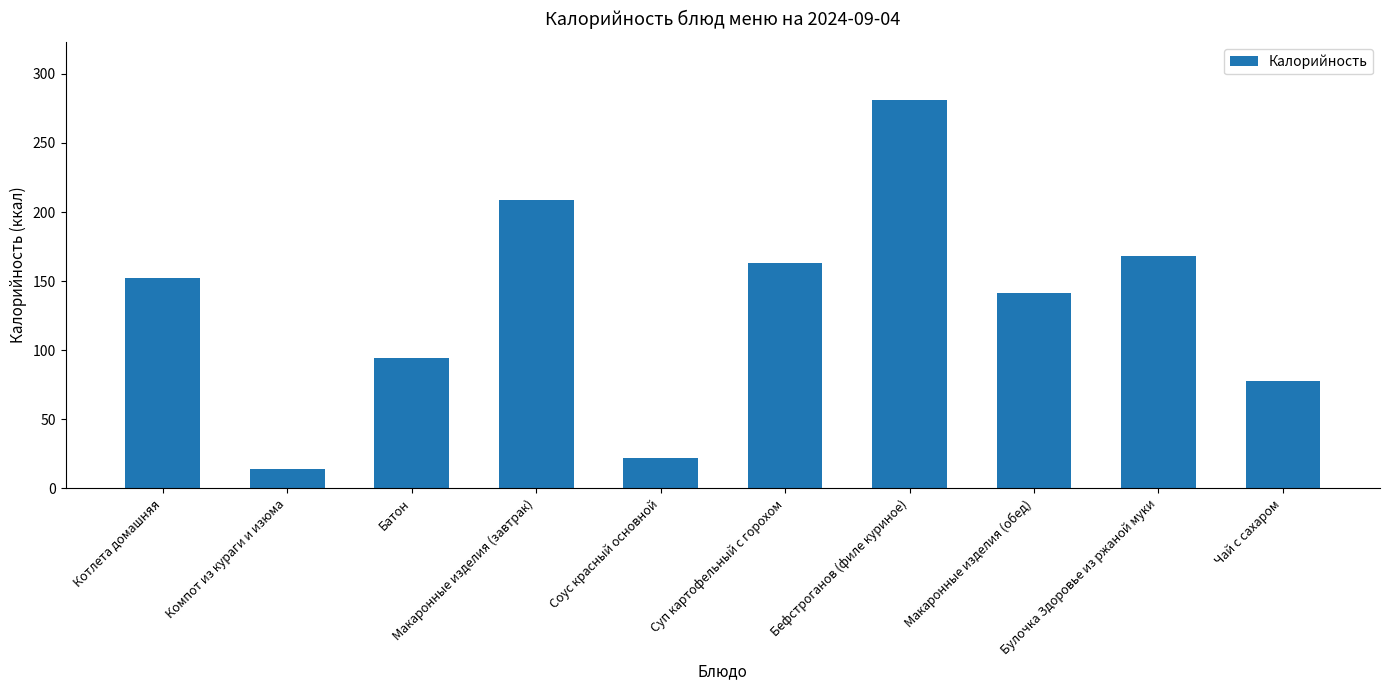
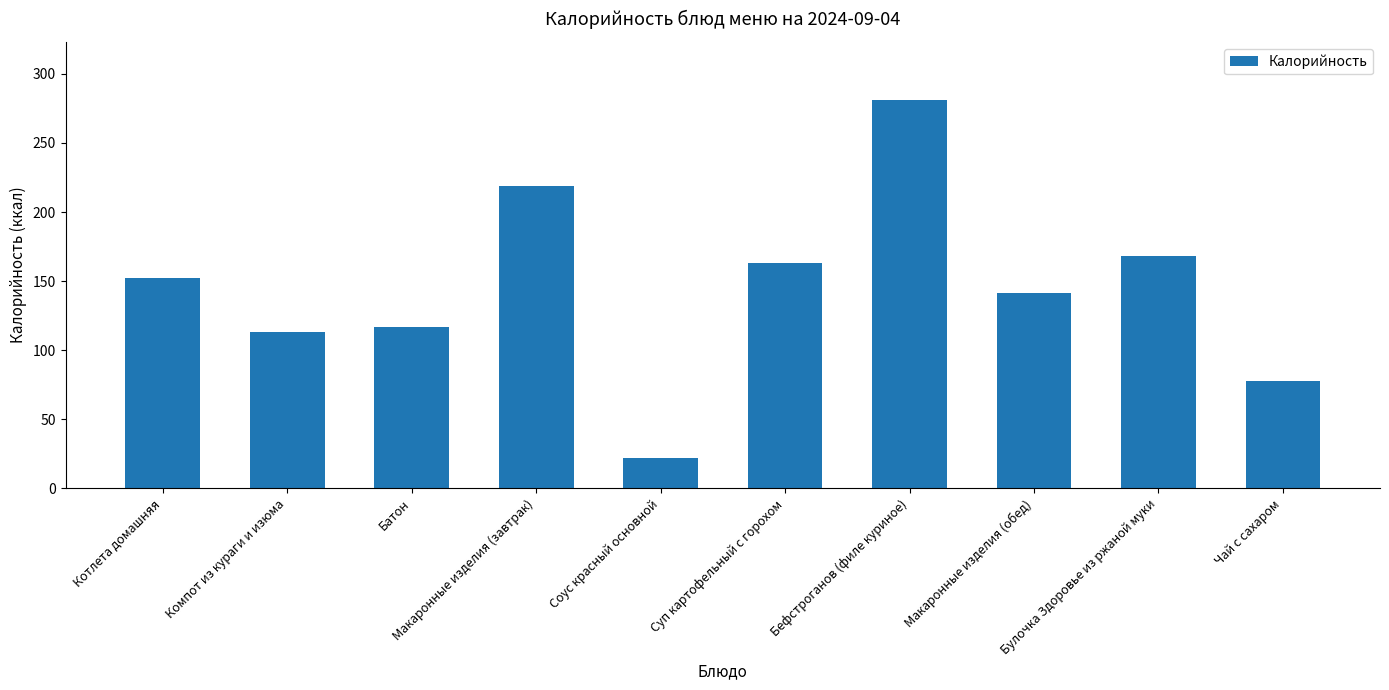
  {
    "Котлета домашняя": 152,
-   "Компот из кураги и изюма": 14,
-   "Батон": 94,
-   "Макаронные изделия (завтрак)": 209,
+   "Компот из кураги и изюма": 113,
+   "Батон": 117,
+   "Макаронные изделия (завтрак)": 219,
    "Соус красный основной": 22,
    "Суп картофельный с горохом": 163,
    "Бефстроганов (филе куриное)": 281,
    "Макаронные изделия (обед)": 142,
    "Булочка Здоровье из ржаной муки": 169,
    "Чай с сахаром": 78
  }
